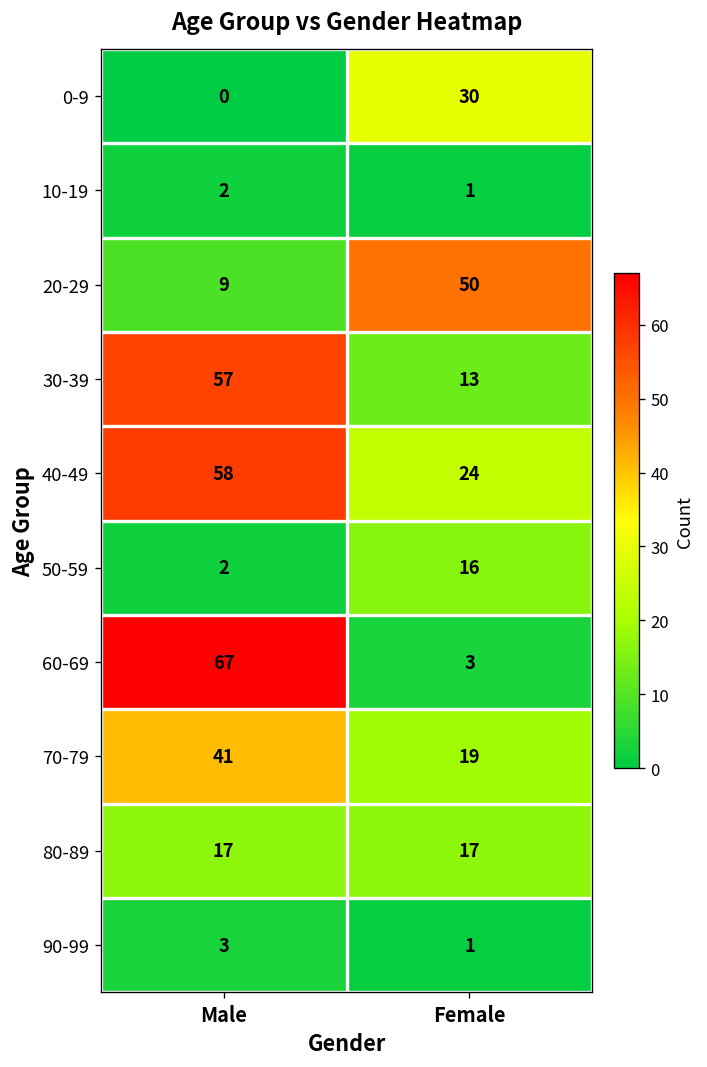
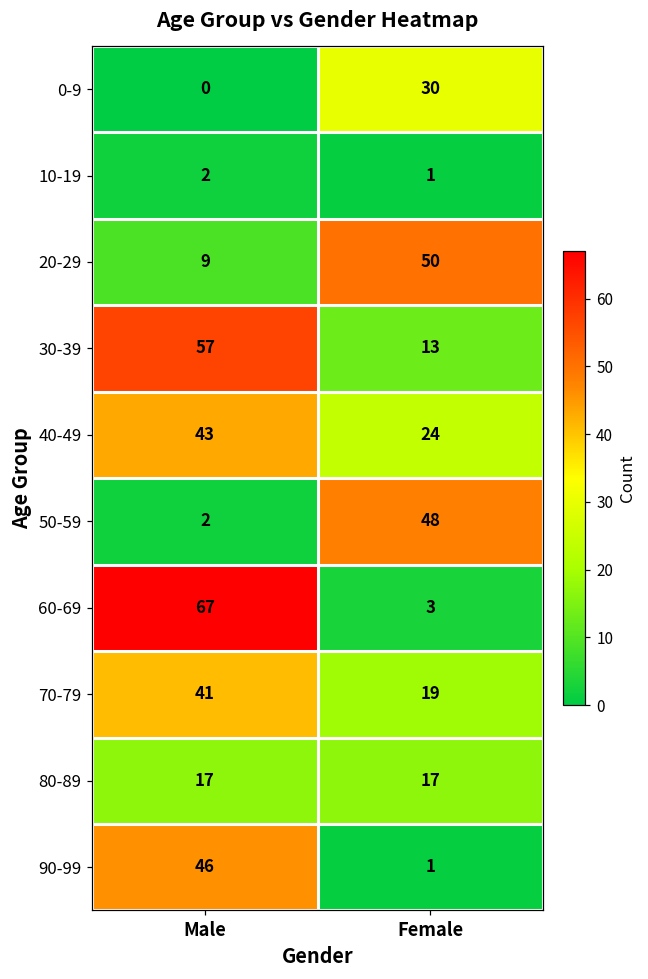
  {
    "0-9": {
      "Male": 0,
      "Female": 30
    },
    "10-19": {
      "Male": 2,
      "Female": 1
    },
    "20-29": {
      "Male": 9,
      "Female": 50
    },
    "30-39": {
      "Male": 57,
      "Female": 13
    },
    "40-49": {
-     "Male": 58,
+     "Male": 43,
      "Female": 24
    },
    "50-59": {
      "Male": 2,
-     "Female": 16
+     "Female": 48
    },
    "60-69": {
      "Male": 67,
      "Female": 3
    },
    "70-79": {
      "Male": 41,
      "Female": 19
    },
    "80-89": {
      "Male": 17,
      "Female": 17
    },
    "90-99": {
-     "Male": 3,
+     "Male": 46,
      "Female": 1
    }
  }
